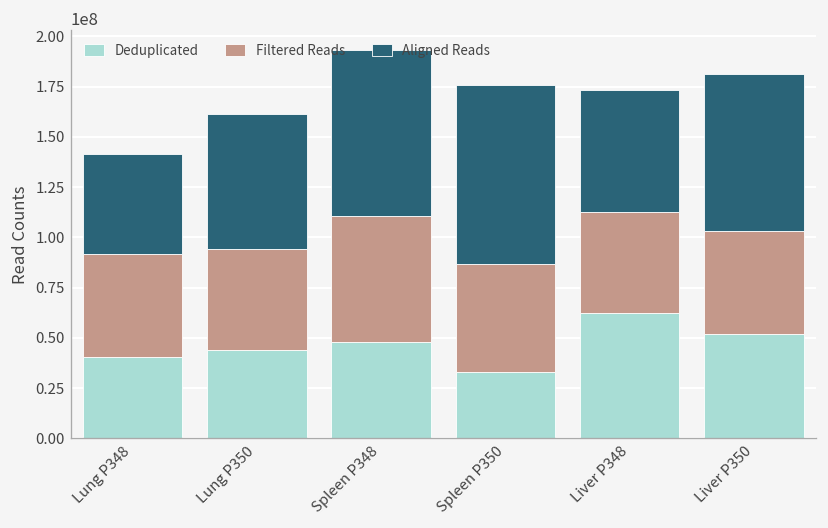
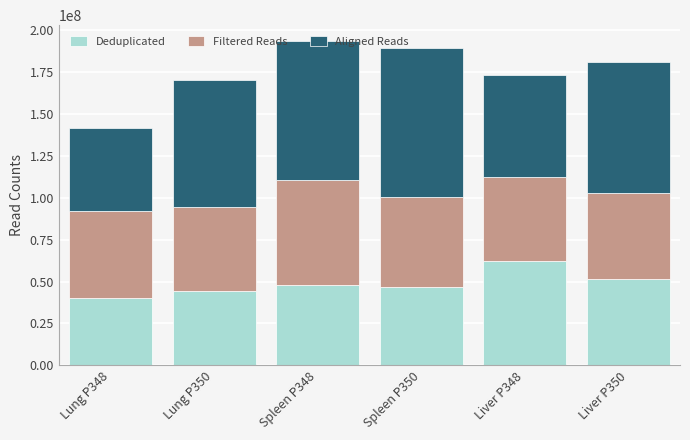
  {
    "Deduplicated": {
      "Lung P348": 40000000,
      "Lung P350": 44000000,
      "Spleen P348": 48000000,
-     "Spleen P350": 33000000,
+     "Spleen P350": 47000000,
      "Liver P348": 62000000,
      "Liver P350": 52000000
    },
    "Filtered Reads": {
      "Lung P348": 52000000,
      "Lung P350": 50000000,
      "Spleen P348": 62000000,
      "Spleen P350": 54000000,
      "Liver P348": 50000000,
      "Liver P350": 51000000
    },
    "Aligned Reads": {
      "Lung P348": 50000000,
-     "Lung P350": 67000000,
+     "Lung P350": 76000000,
      "Spleen P348": 83000000,
      "Spleen P350": 89000000,
      "Liver P348": 61000000,
      "Liver P350": 78000000
    }
  }
